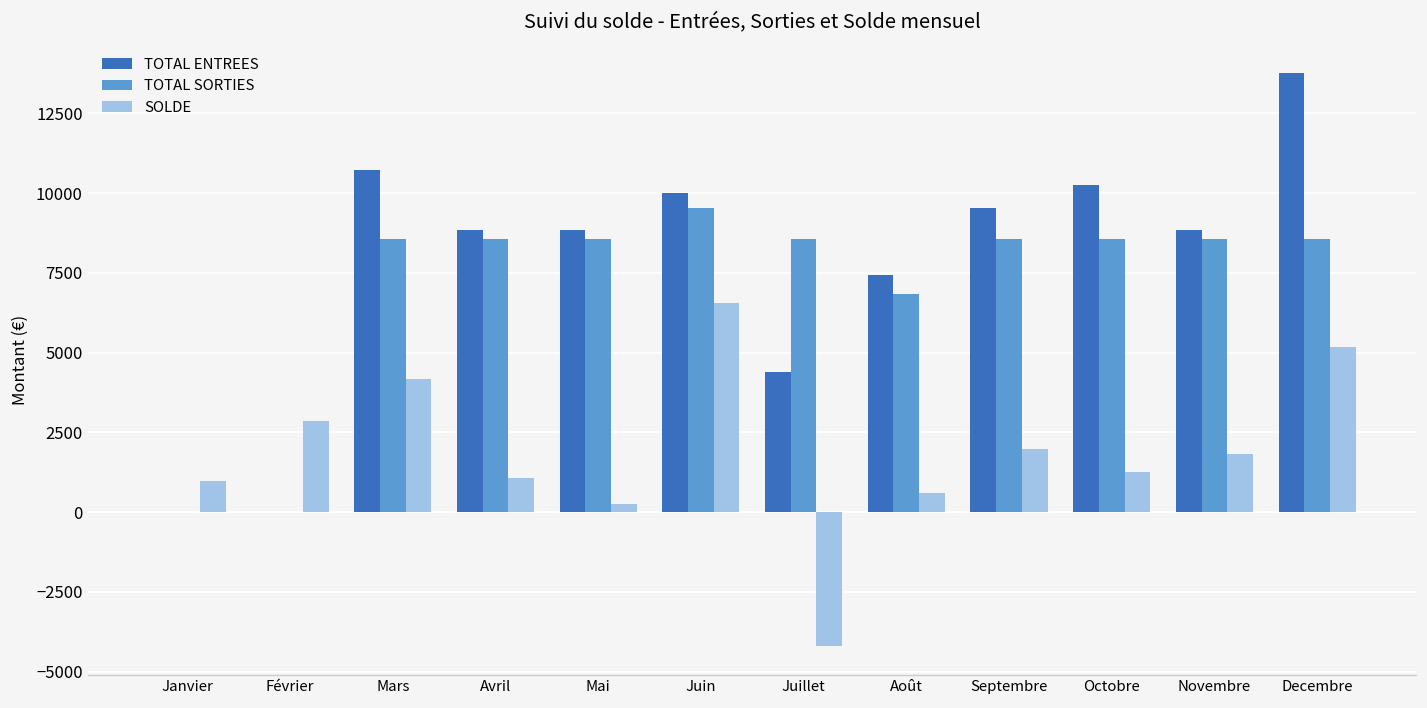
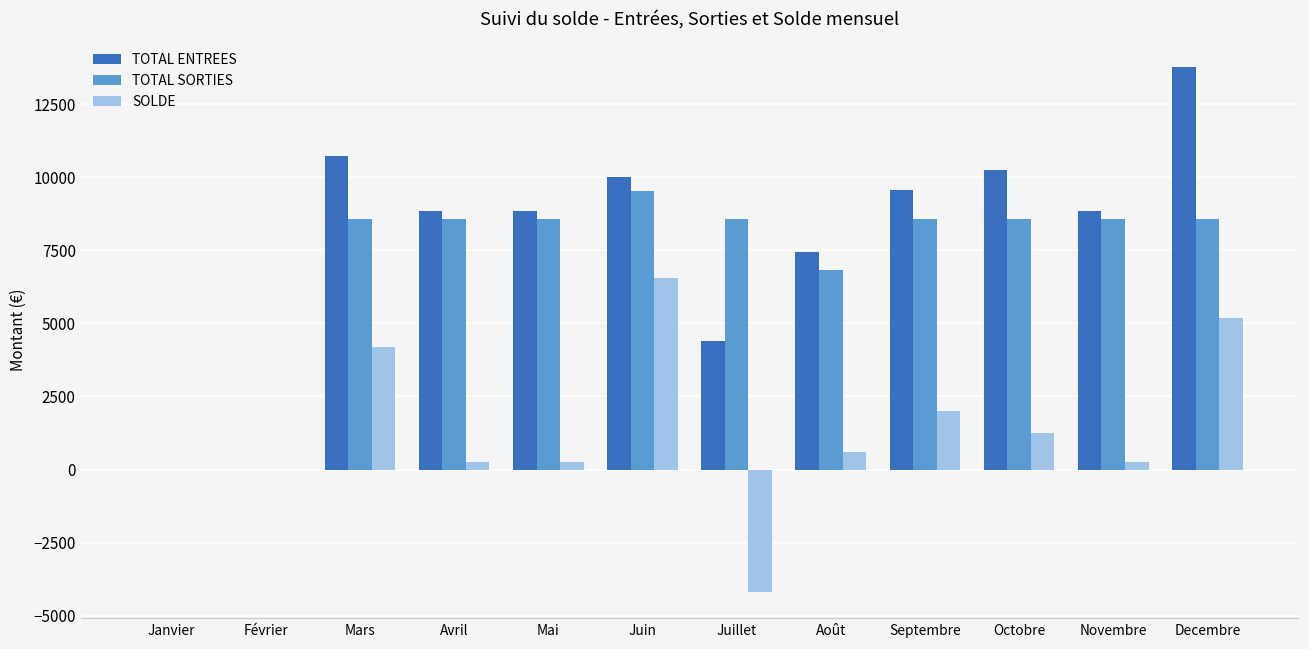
  {
    "SOLDE": {
-     "Janvier": 1000,
-     "Février": 2800,
+     "Janvier": 0,
+     "Février": 0,
      "Mars": 4200,
-     "Avril": 1100,
+     "Avril": 300,
      "Mai": 300,
      "Juin": 6600,
      "Juillet": -4200,
      "Août": 600,
      "Septembre": 2000,
      "Octobre": 1300,
-     "Novembre": 1800,
+     "Novembre": 300,
      "Decembre": 5200
    }
  }
